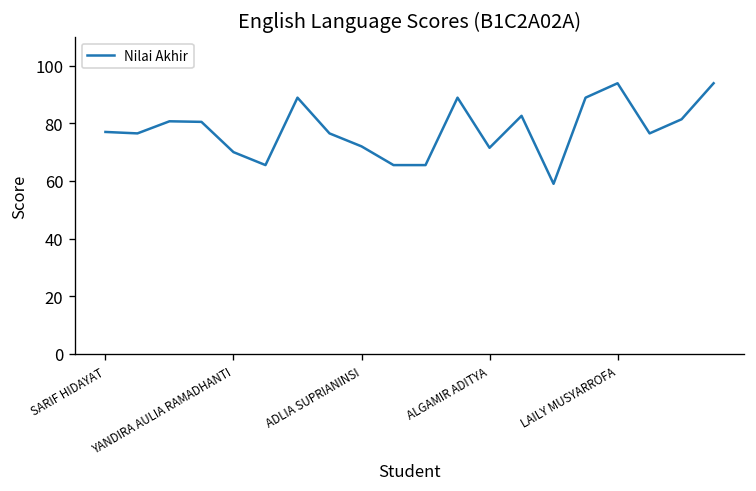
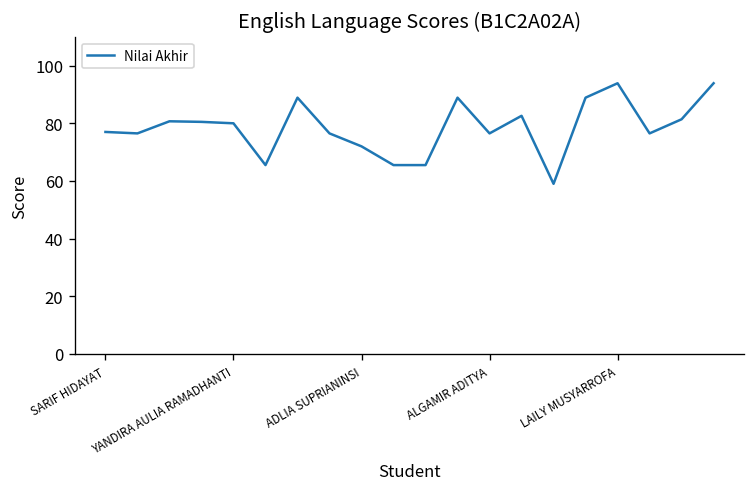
  {
    "SARIF HIDAYAT": 77,
-   "YANDIRA AULIA RAMADHANTI": 70,
+   "YANDIRA AULIA RAMADHANTI": 80,
    "ADLIA SUPRIANINSI": 72,
-   "ALGAMIR ADITYA": 72,
+   "ALGAMIR ADITYA": 77,
    "LAILY MUSYARROFA": 94
  }
